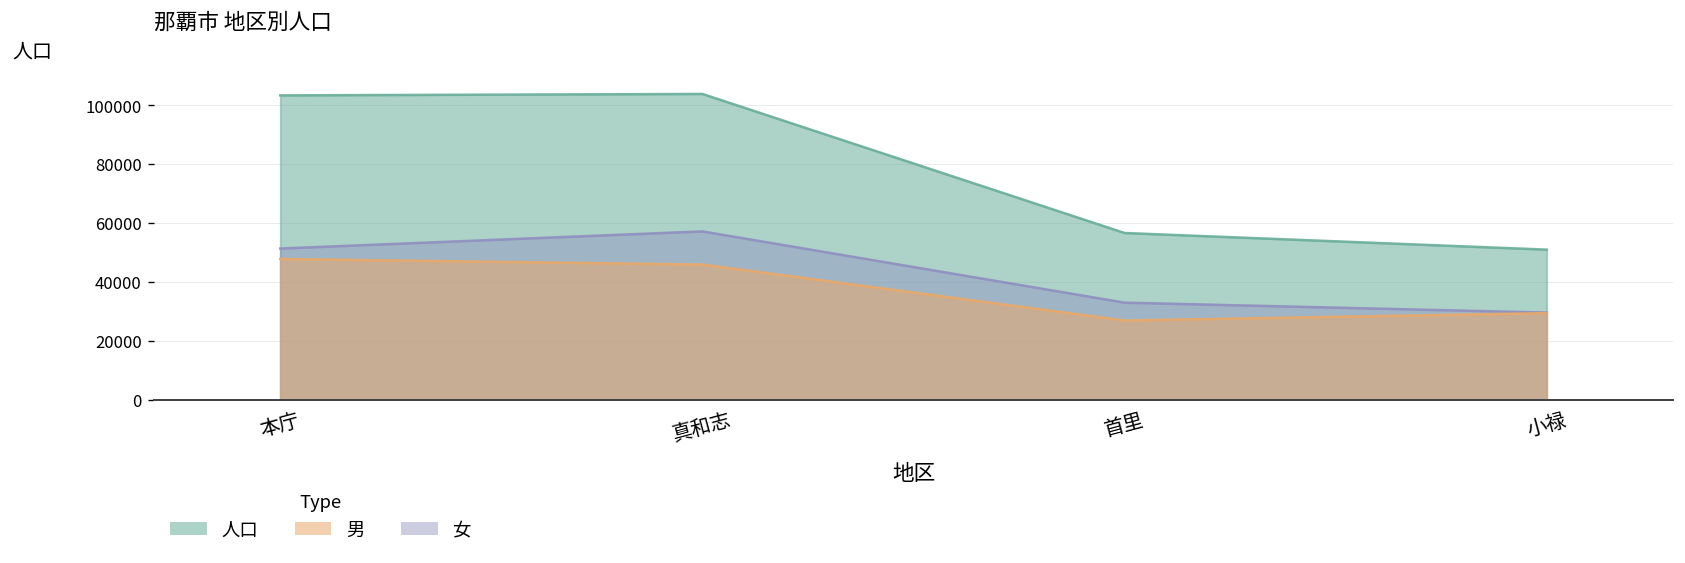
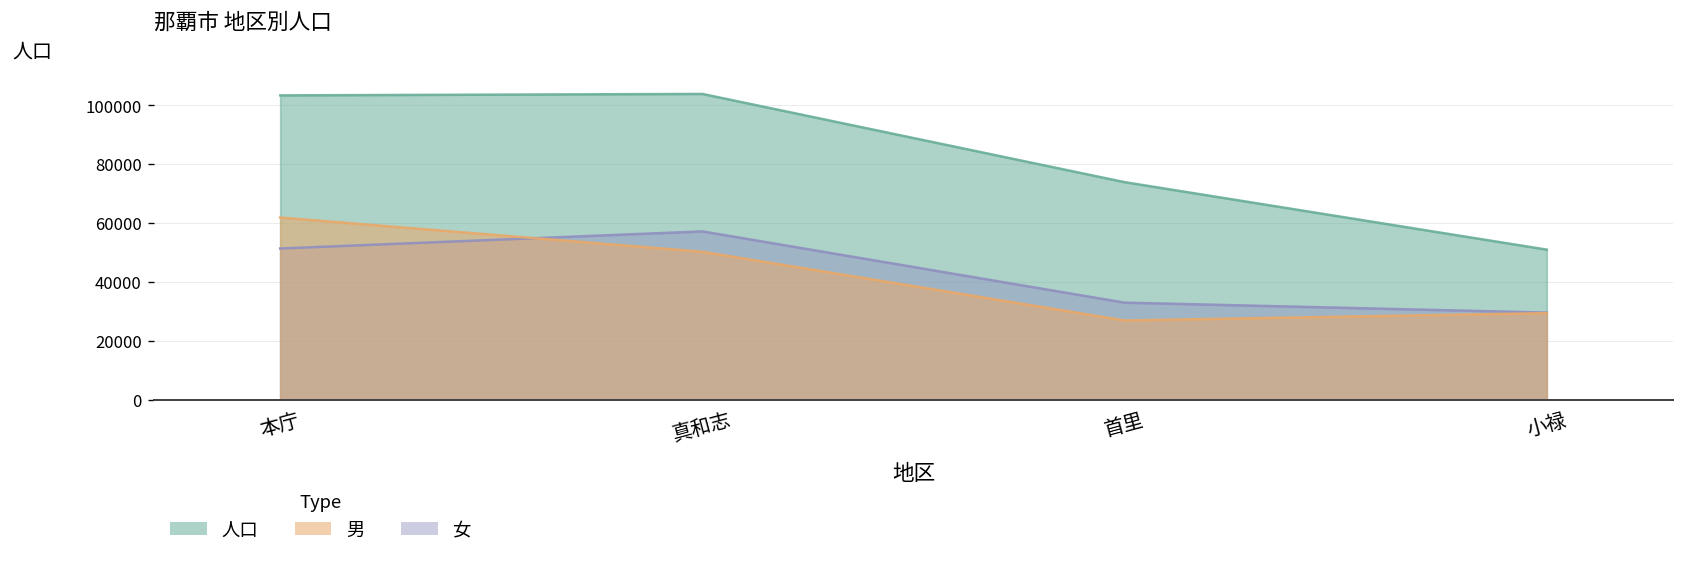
  {
    "人口": {
      "本庁": 103000,
      "真和志": 104000,
-     "首里": 57000,
+     "首里": 74000,
      "小禄": 51000
    },
    "女": {
      "本庁": 51000,
      "真和志": 57000,
      "首里": 33000
    },
    "男": {
-     "本庁": 48000,
-     "真和志": 46000,
+     "本庁": 62000,
+     "真和志": 50000,
      "首里": 27000
    }
  }
